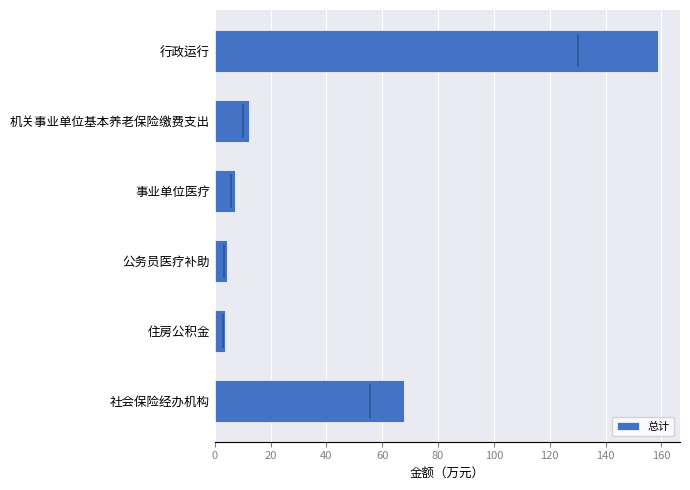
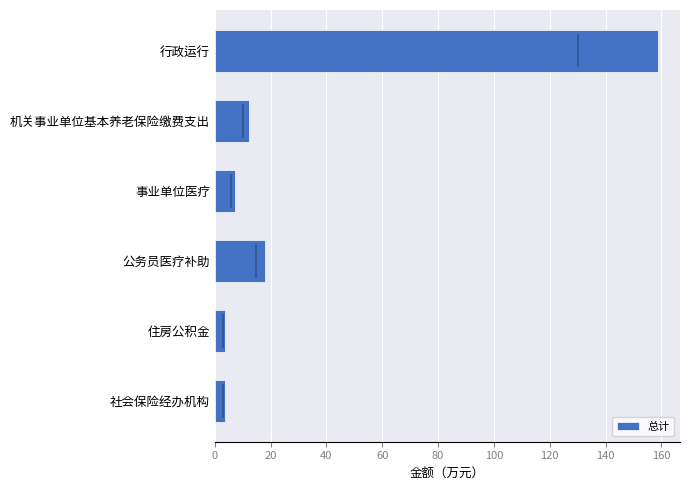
  {
    "行政运行": 159,
    "机关事业单位基本养老保险缴费支出": 12,
    "事业单位医疗": 7,
-   "公务员医疗补助": 4,
+   "公务员医疗补助": 18,
    "住房公积金": 4,
-   "社会保险经办机构": 68
+   "社会保险经办机构": 4
  }
